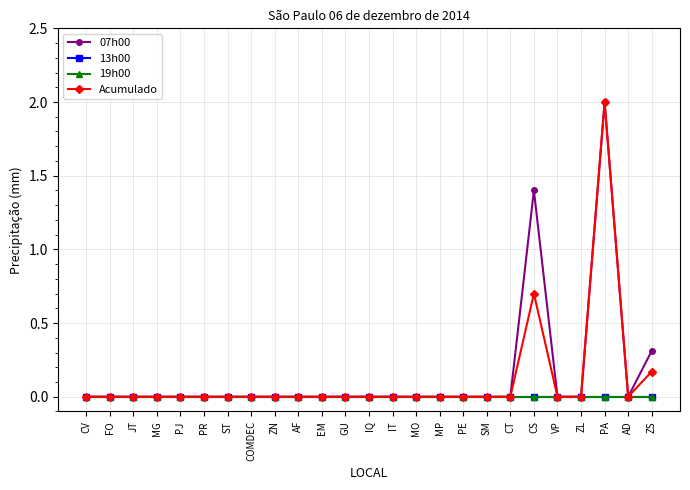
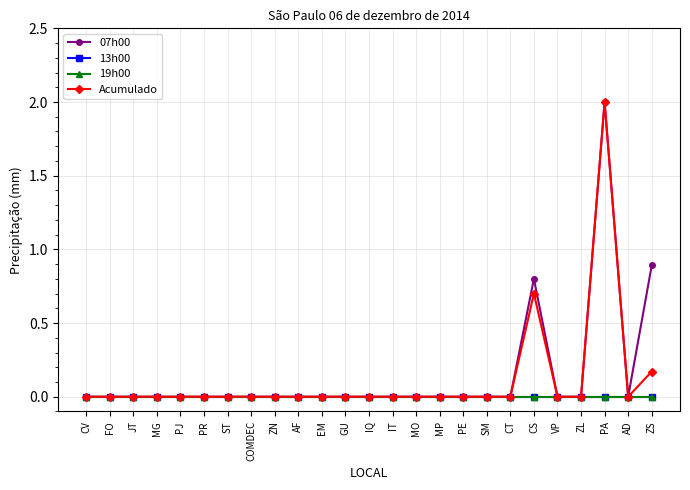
  {
    "07h00": {
-     "CS": 1.4,
-     "ZS": 0.31
+     "CS": 0.8,
+     "ZS": 0.89
    },
    "19h00": {
      "CS": 0.00,
      "PA": 0.00,
      "ZS": 0.00
    },
    "Acumulado": {
      "CS": 0.70,
      "ZS": 0.17
    }
  }
